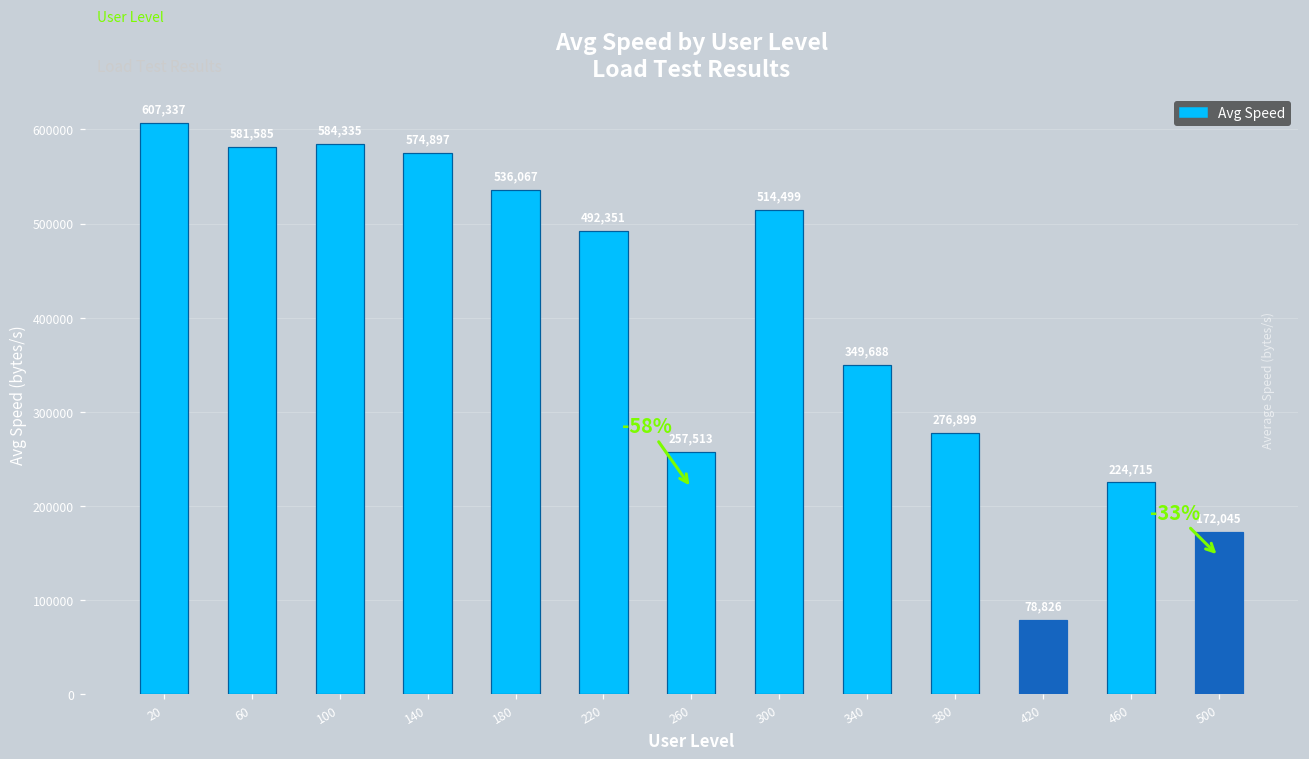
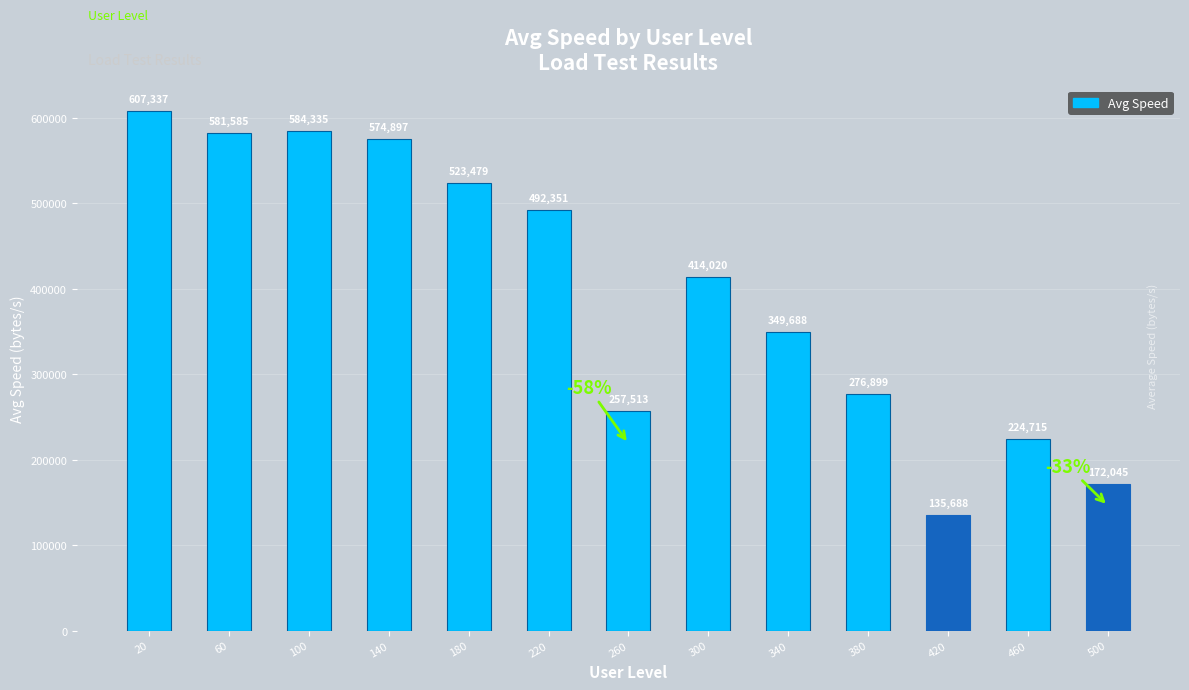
  {
-   "180": "536,067",
-   "300": "514,499",
-   "420": "78,826"
+   "180": "523,479",
+   "300": "414,020",
+   "420": "135,688"
  }
